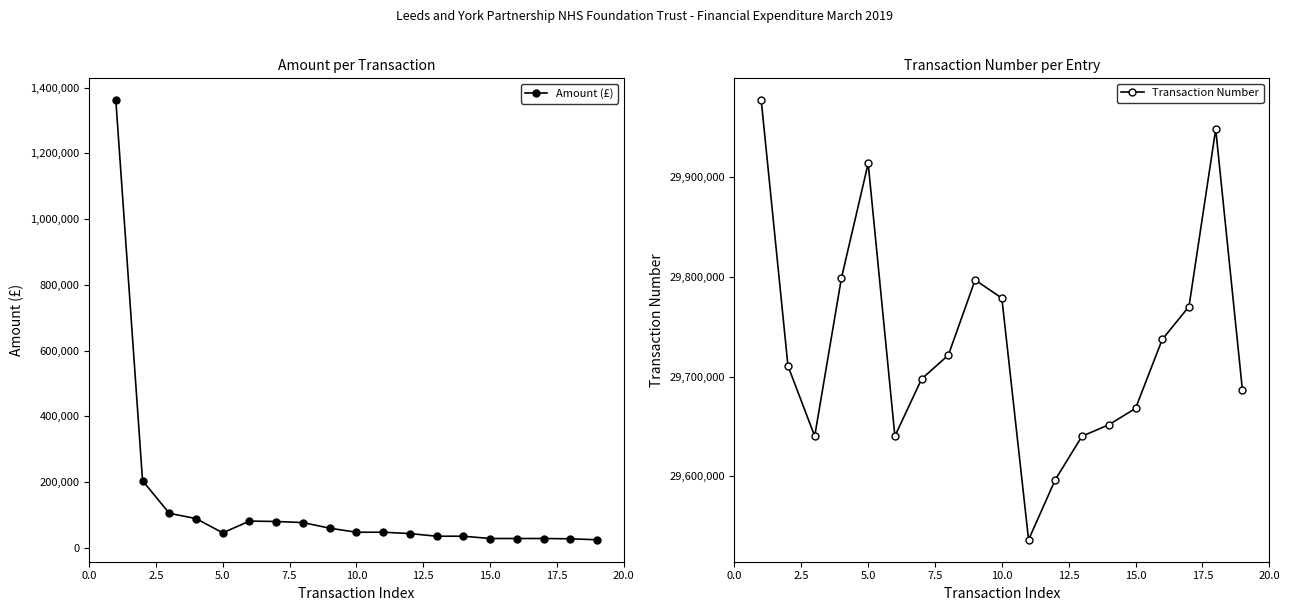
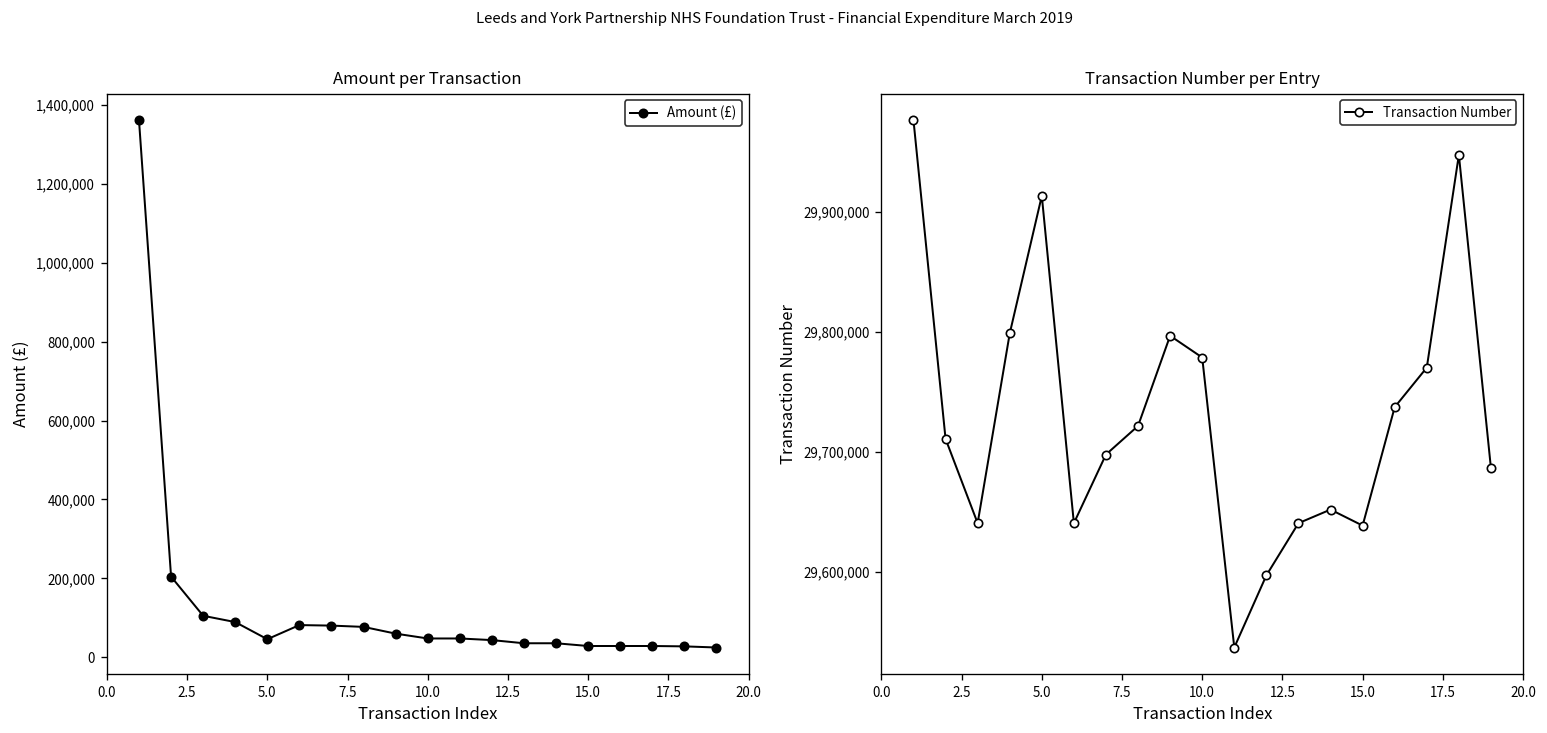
  {
    "Amount per Transaction": {
      "5.0": "50,000",
      "10.0": "50,000",
      "15.0": "30,000"
    },
    "Transaction Number per Entry": {
      "5.0": "29,910,000",
      "10.0": "29,780,000",
-     "15.0": "29,670,000"
+     "15.0": "29,640,000"
    }
  }
